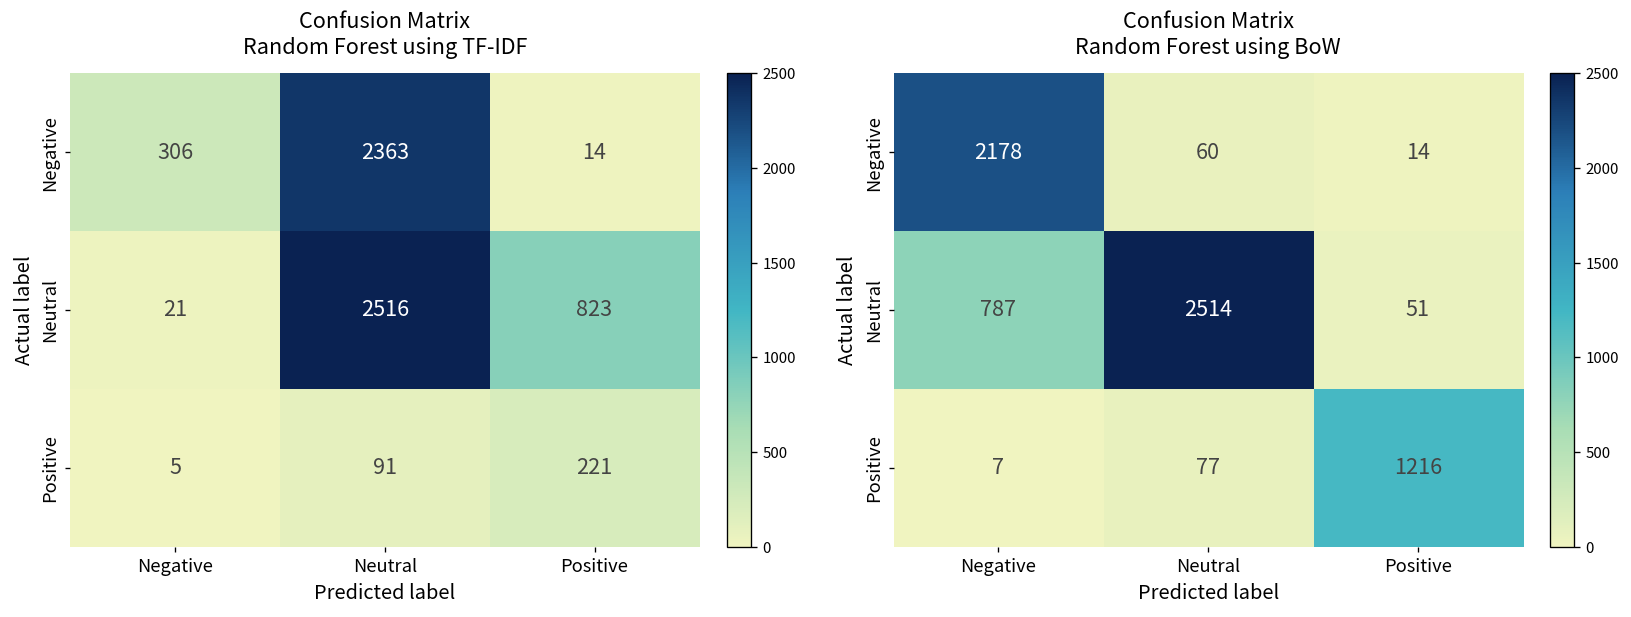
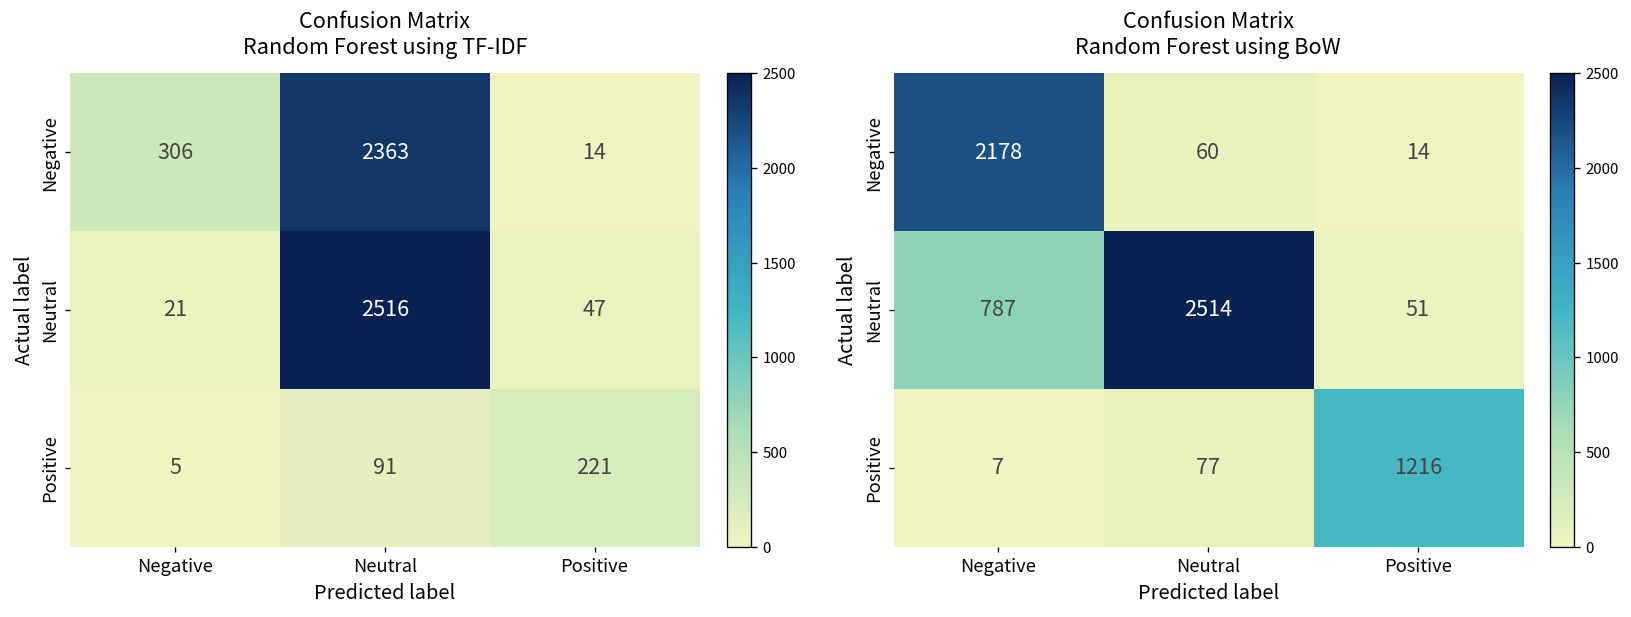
  {
    "Confusion Matrix Random Forest using TF-IDF": {
      "Negative": {
        "Negative": 306,
        "Neutral": 2363,
        "Positive": 14
      },
      "Neutral": {
        "Negative": 21,
        "Neutral": 2516,
-       "Positive": 823
+       "Positive": 47
      },
      "Positive": {
        "Negative": 5,
        "Neutral": 91,
        "Positive": 221
      }
    },
    "Confusion Matrix Random Forest using BoW": {
      "Negative": {
        "Negative": 2178,
        "Neutral": 60,
        "Positive": 14
      },
      "Neutral": {
        "Negative": 787,
        "Neutral": 2514,
        "Positive": 51
      },
      "Positive": {
        "Negative": 7,
        "Neutral": 77,
        "Positive": 1216
      }
    }
  }
